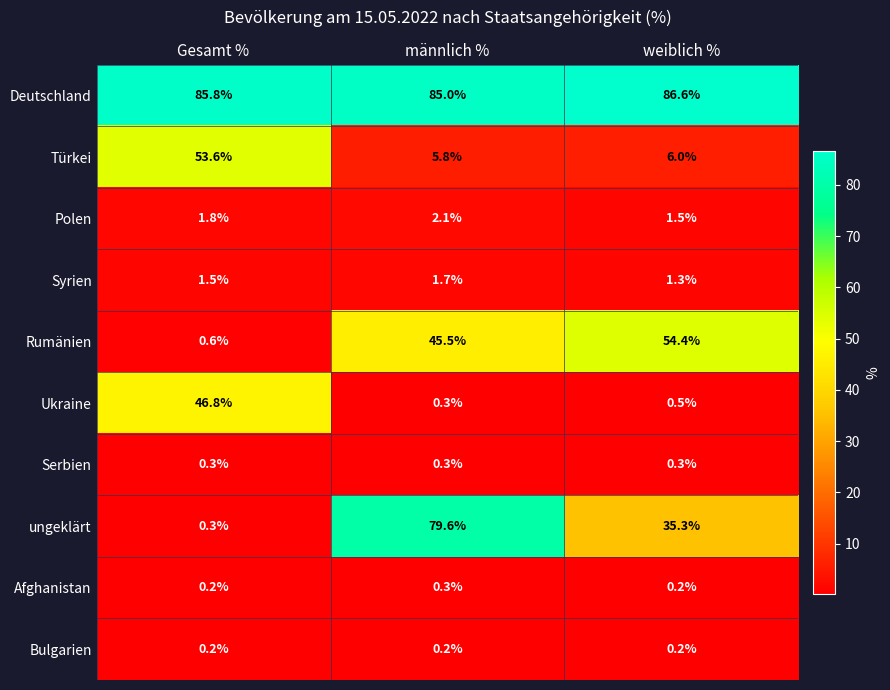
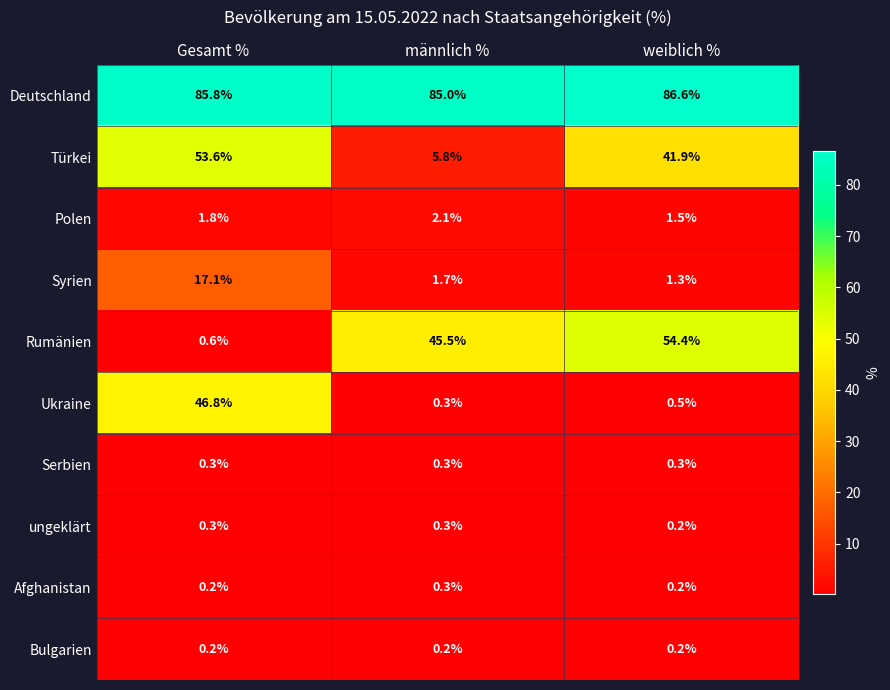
  {
    "Deutschland": {
      "Gesamt %": "85.8%",
      "männlich %": "85.0%",
      "weiblich %": "86.6%"
    },
    "Türkei": {
      "Gesamt %": "53.6%",
      "männlich %": "5.8%",
-     "weiblich %": "6.0%"
+     "weiblich %": "41.9%"
    },
    "Polen": {
      "Gesamt %": "1.8%",
      "männlich %": "2.1%",
      "weiblich %": "1.5%"
    },
    "Syrien": {
-     "Gesamt %": "1.5%",
+     "Gesamt %": "17.1%",
      "männlich %": "1.7%",
      "weiblich %": "1.3%"
    },
    "Rumänien": {
      "Gesamt %": "0.6%",
      "männlich %": "45.5%",
      "weiblich %": "54.4%"
    },
    "Ukraine": {
      "Gesamt %": "46.8%",
      "männlich %": "0.3%",
      "weiblich %": "0.5%"
    },
    "Serbien": {
      "Gesamt %": "0.3%",
      "männlich %": "0.3%",
      "weiblich %": "0.3%"
    },
    "ungeklärt": {
      "Gesamt %": "0.3%",
-     "männlich %": "79.6%",
-     "weiblich %": "35.3%"
+     "männlich %": "0.3%",
+     "weiblich %": "0.2%"
    },
    "Afghanistan": {
      "Gesamt %": "0.2%",
      "männlich %": "0.3%",
      "weiblich %": "0.2%"
    },
    "Bulgarien": {
      "Gesamt %": "0.2%",
      "männlich %": "0.2%",
      "weiblich %": "0.2%"
    }
  }
